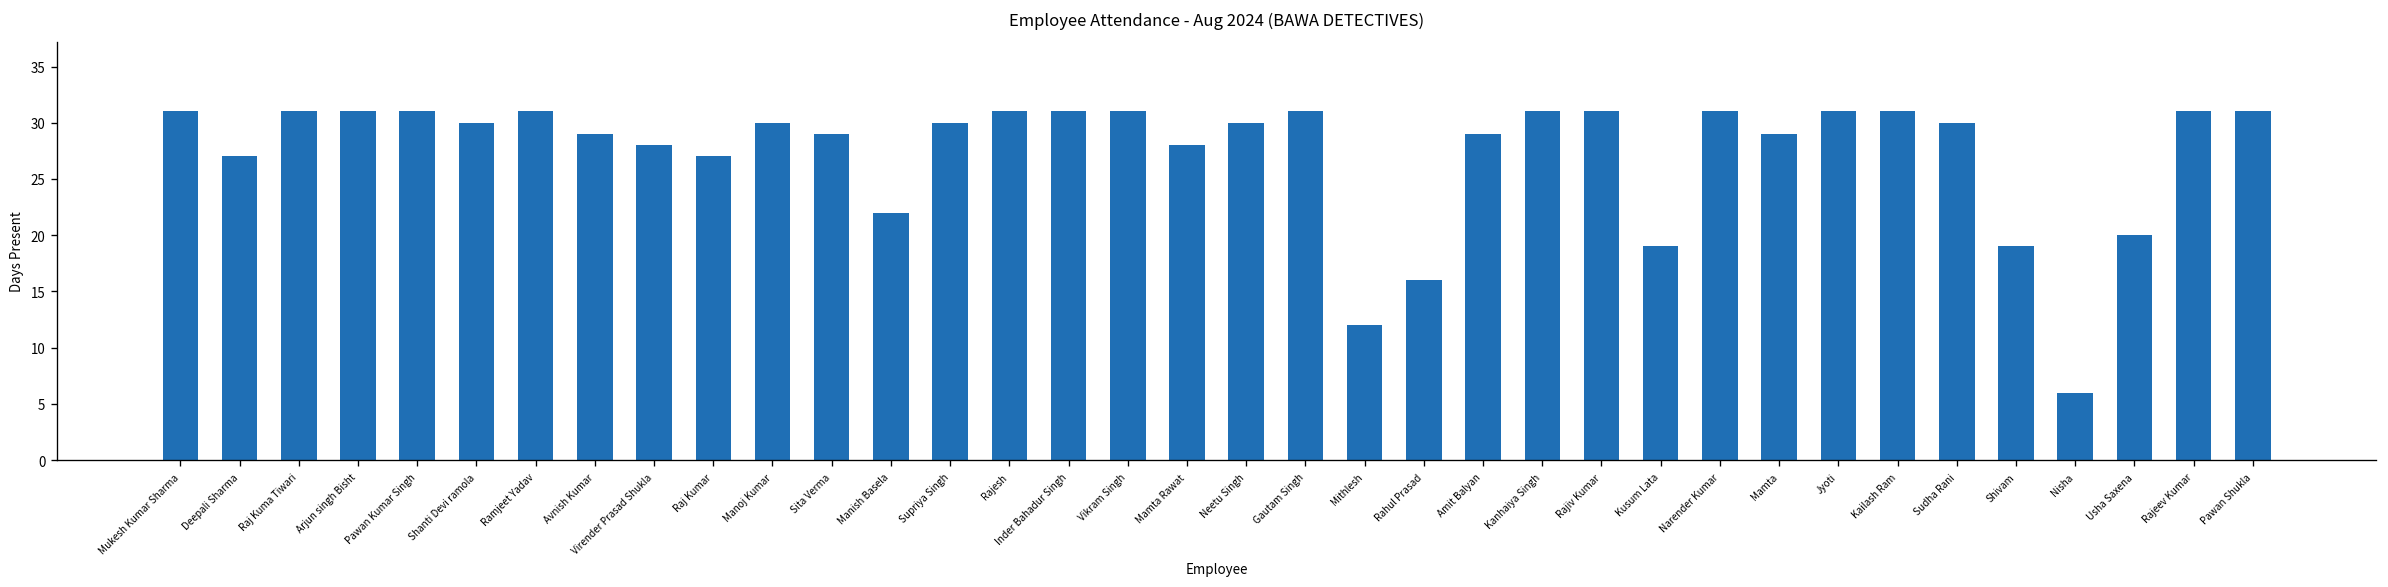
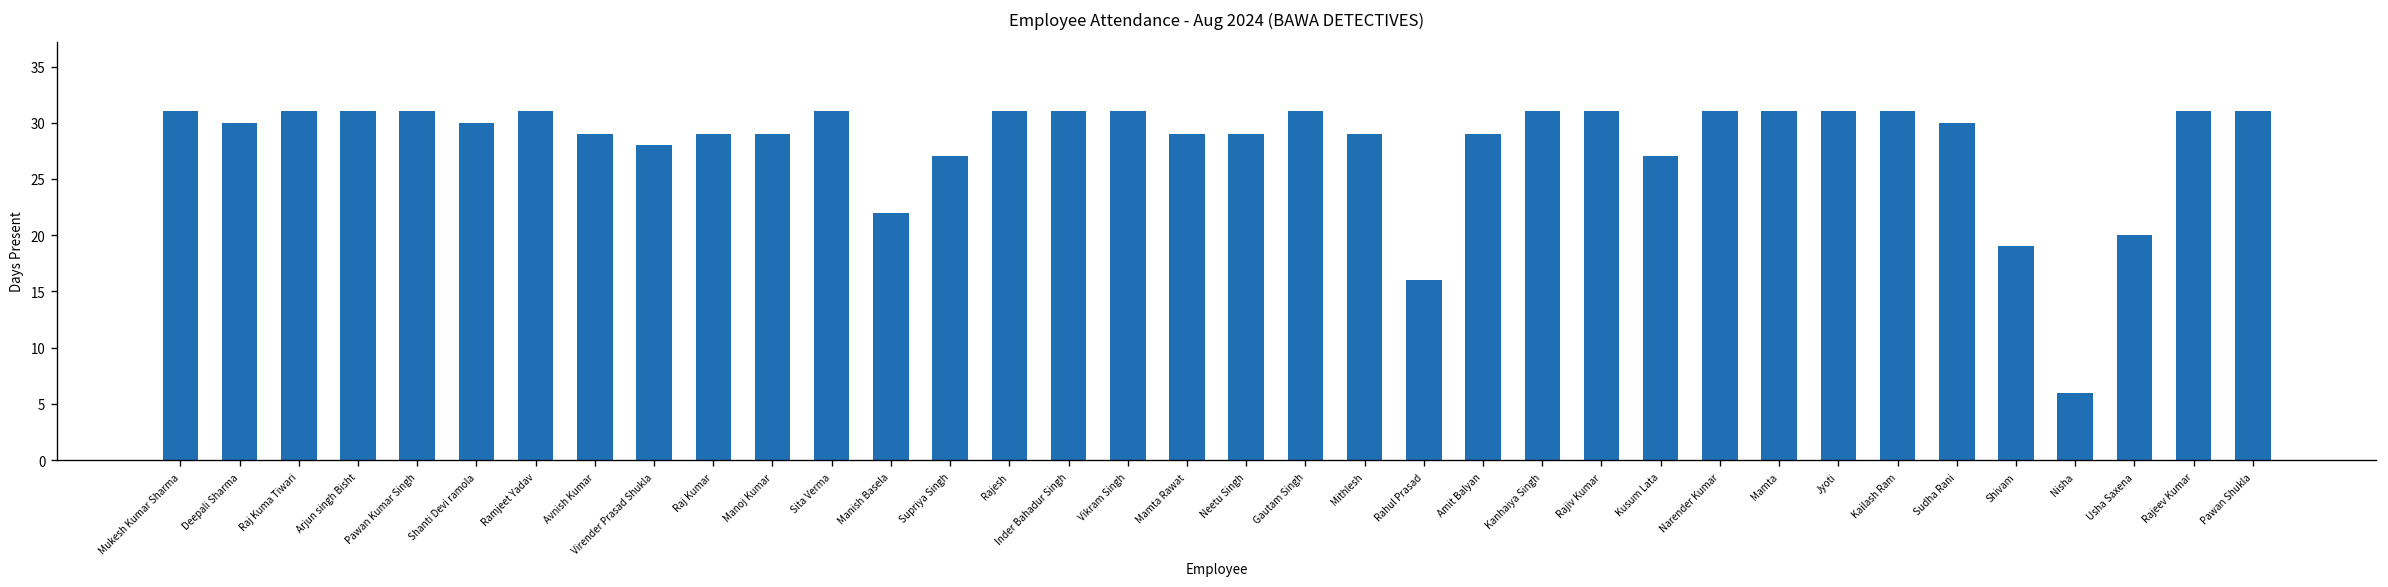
  {
    "Mukesh Kumar Sharma": 31,
-   "Deepali Sharma": 27,
+   "Deepali Sharma": 30,
    "Raj Kuma Tiwari": 31,
    "Arjun singh Bisht": 31,
    "Pawan Kumar Singh": 31,
    "Shanti Devi ramola": 30,
    "Ramjeet Yadav": 31,
    "Avnish Kumar": 29,
    "Virender Prasad Shukla": 28,
-   "Raj Kumar": 27,
-   "Manoj Kumar": 30,
-   "Sita Verma": 29,
+   "Raj Kumar": 29,
+   "Manoj Kumar": 29,
+   "Sita Verma": 31,
    "Manish Basela": 22,
-   "Supriya Singh": 30,
+   "Supriya Singh": 27,
    "Rajesh": 31,
    "Inder Bahadur Singh": 31,
    "Vikram Singh": 31,
-   "Mamta Rawat": 28,
-   "Neetu Singh": 30,
+   "Mamta Rawat": 29,
+   "Neetu Singh": 29,
    "Gautam Singh": 31,
-   "Mithlesh": 12,
+   "Mithlesh": 29,
    "Rahul Prasad": 16,
    "Amit Balyan": 29,
    "Kanhaiya Singh": 31,
    "Rajiv Kumar": 31,
-   "Kusum Lata": 19,
+   "Kusum Lata": 27,
    "Narender Kumar": 31,
-   "Mamta": 29,
+   "Mamta": 31,
    "Jyoti": 31,
    "Kailash Ram": 31,
    "Sudha Rani": 30,
    "Shivam": 19,
    "Nisha": 6,
    "Usha Saxena": 20,
    "Rajeev Kumar": 31,
    "Pawan Shukla": 31
  }
